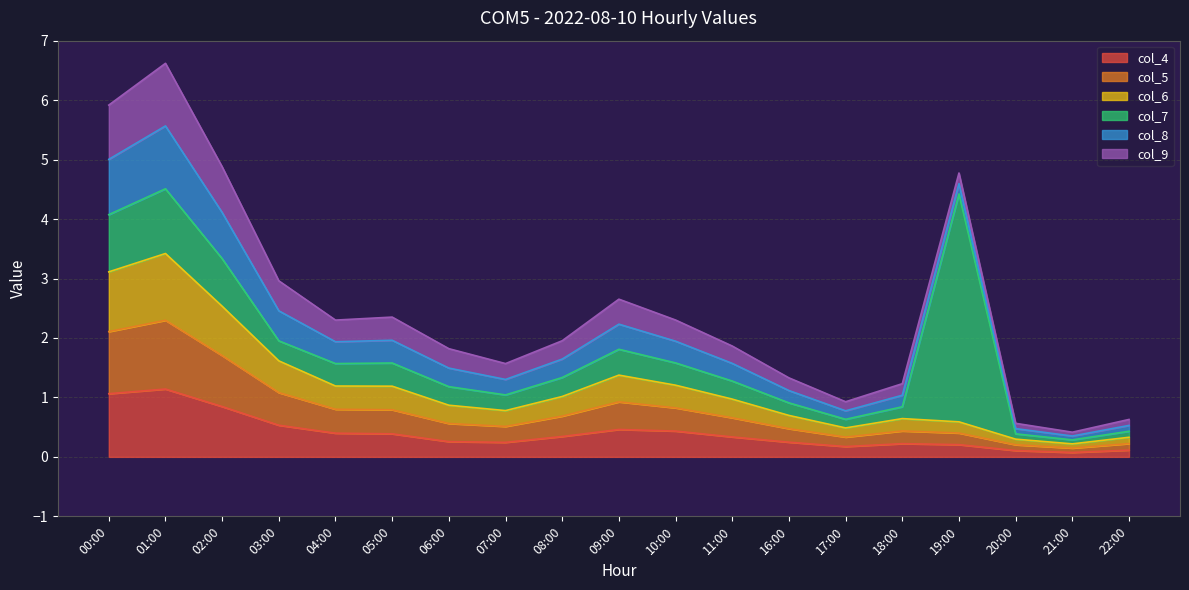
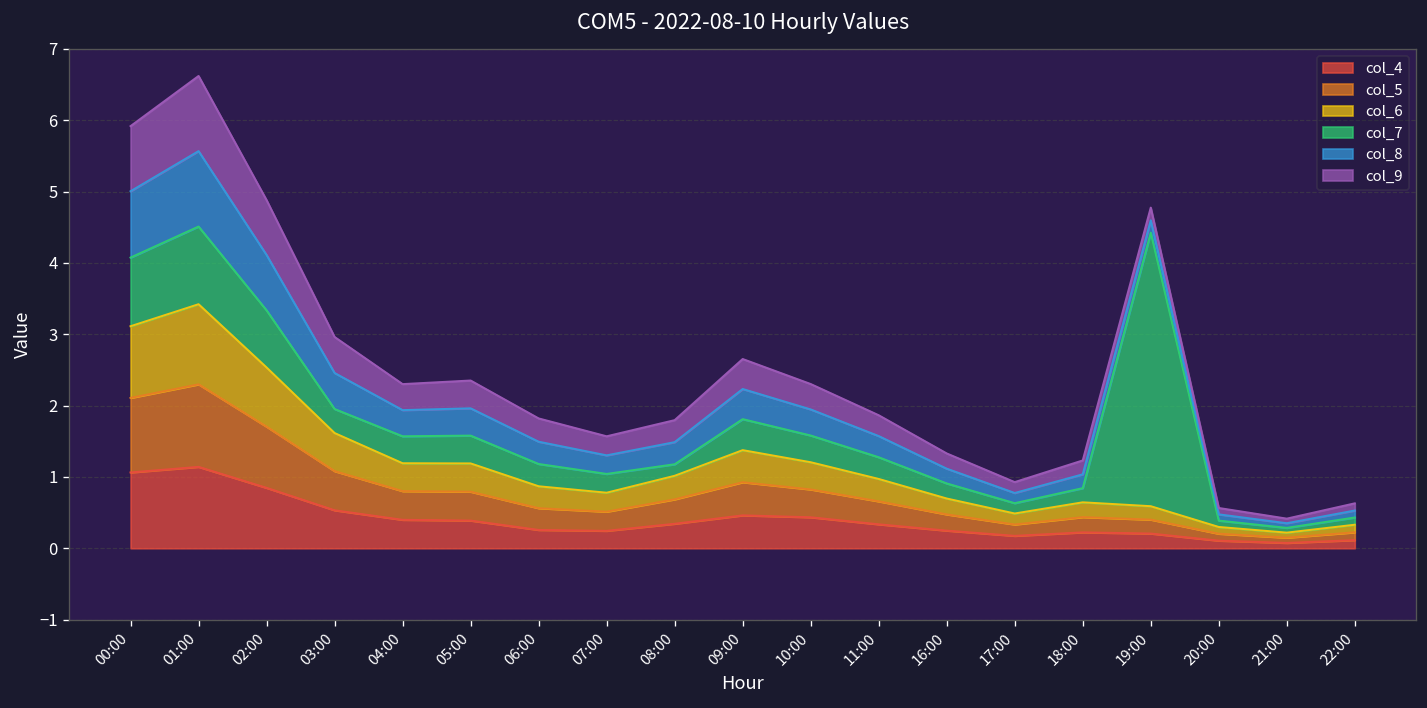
  {
    "col_6": {
      "00:00": 1.0,
      "01:00": 1.1,
      "02:00": 0.8,
      "03:00": 0.5,
      "04:00": 0.4,
      "05:00": 0.4,
      "06:00": 0.3,
      "07:00": 0.3,
      "08:00": 0.3,
      "09:00": 0.4,
      "10:00": 0.4,
      "11:00": 0.3,
      "16:00": 0.2,
      "17:00": 0.2,
      "18:00": 0.2,
      "19:00": 0.2,
      "20:00": 0.1,
      "21:00": 0.1,
      "22:00": 0.1
    },
    "col_7": {
      "00:00": 1.0,
      "01:00": 1.1,
      "02:00": 0.8,
      "03:00": 0.3,
      "04:00": 0.4,
      "05:00": 0.4,
      "06:00": 0.3,
      "07:00": 0.3,
-     "08:00": 0.3,
+     "08:00": 0.2,
      "09:00": 0.4,
      "10:00": 0.4,
      "11:00": 0.3,
      "16:00": 0.2,
      "17:00": 0.1,
      "18:00": 0.2,
      "19:00": 3.8,
      "20:00": 0.1,
      "21:00": 0.1,
      "22:00": 0.1
    },
    "col_8": {
      "00:00": 0.9,
      "01:00": 1.1,
      "02:00": 0.8,
      "03:00": 0.5,
      "04:00": 0.4,
      "05:00": 0.4,
      "06:00": 0.3,
      "07:00": 0.3,
      "08:00": 0.3,
      "09:00": 0.4,
      "10:00": 0.4,
      "11:00": 0.3,
      "16:00": 0.2,
      "17:00": 0.1,
      "18:00": 0.2,
      "19:00": 0.2,
      "20:00": 0.1,
      "21:00": 0.1,
      "22:00": 0.1
    },
    "col_9": {
      "00:00": 0.9,
      "01:00": 1.1,
      "02:00": 0.8,
      "03:00": 0.5,
      "04:00": 0.4,
      "05:00": 0.4,
      "06:00": 0.3,
      "07:00": 0.3,
      "08:00": 0.3,
      "09:00": 0.4,
      "10:00": 0.4,
      "11:00": 0.3,
      "16:00": 0.2,
      "17:00": 0.2,
      "18:00": 0.2,
      "19:00": 0.2,
      "20:00": 0.1,
      "21:00": 0.1,
      "22:00": 0.1
    }
  }
